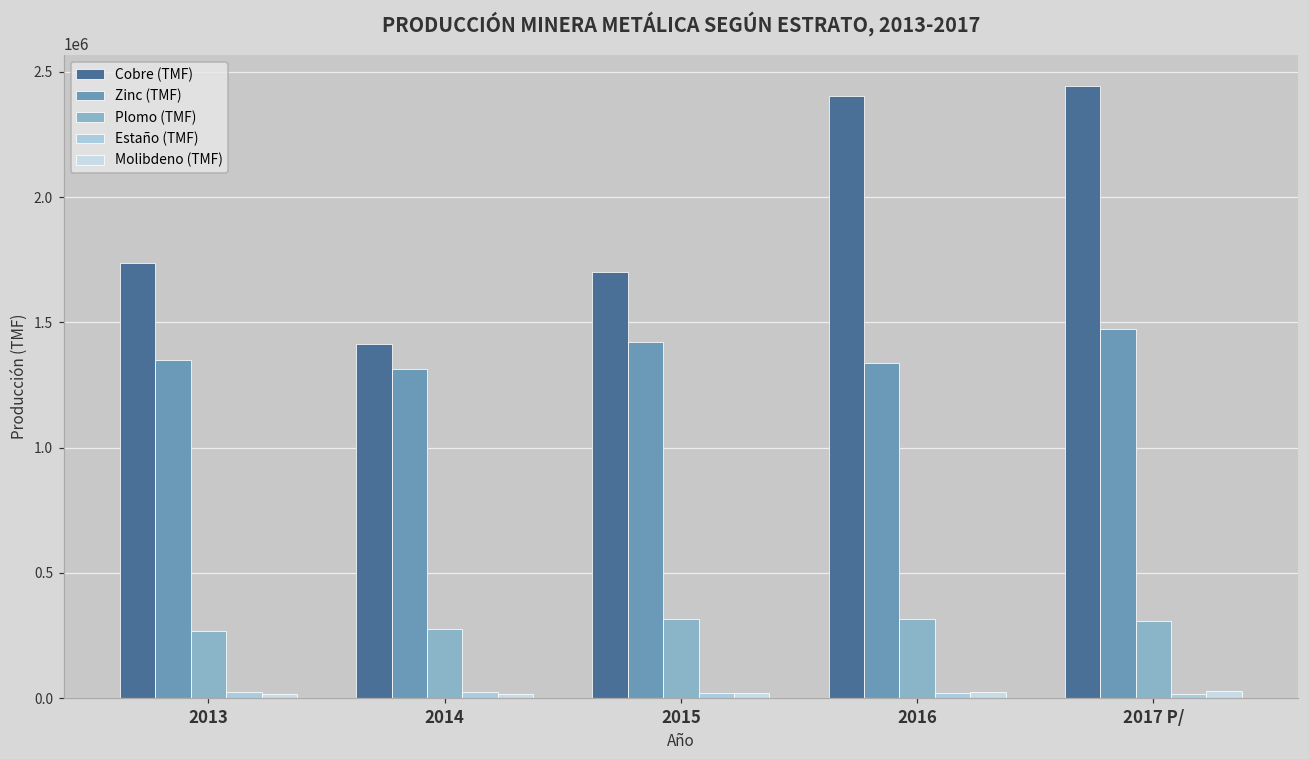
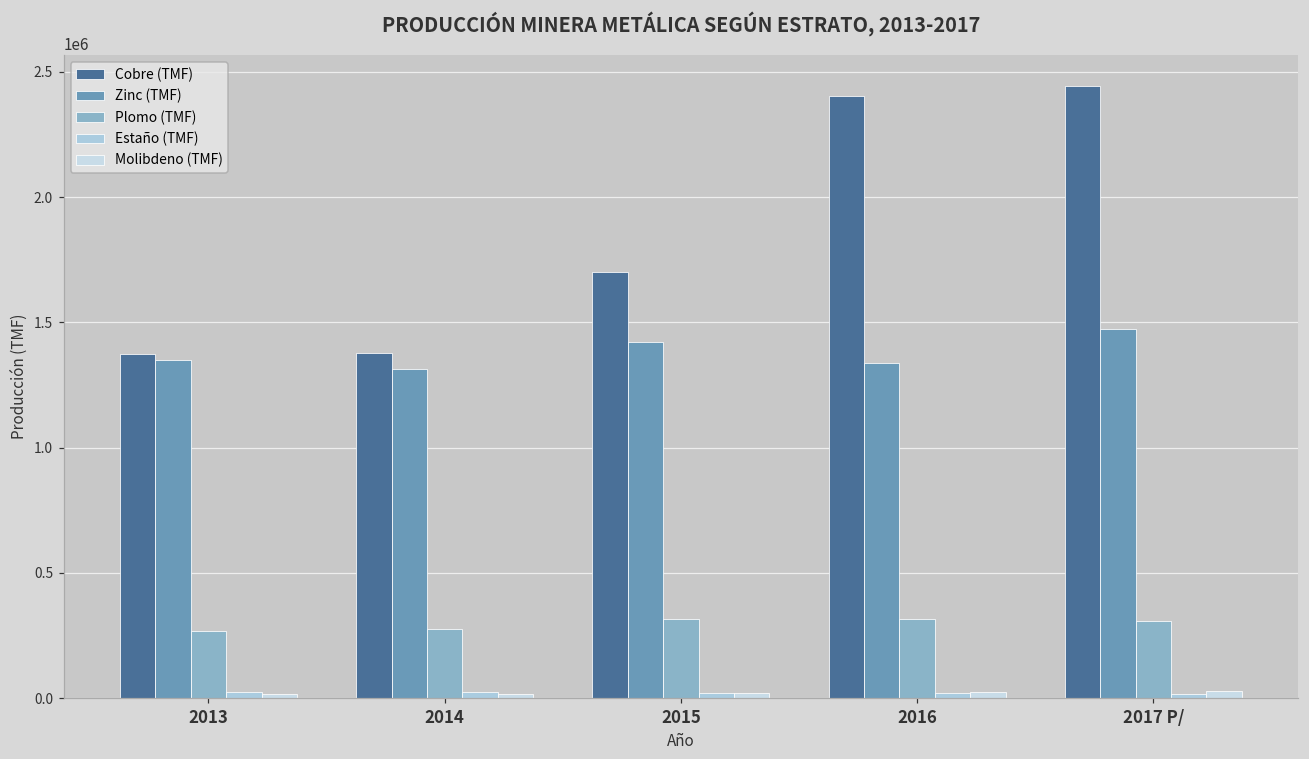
  {
    "Cobre (TMF)": {
-     "2013": 1740000,
-     "2014": 1420000,
+     "2013": 1380000,
+     "2014": 1380000,
      "2015": 1700000,
      "2016": 2400000,
      "2017 P/": 2450000
    }
  }
